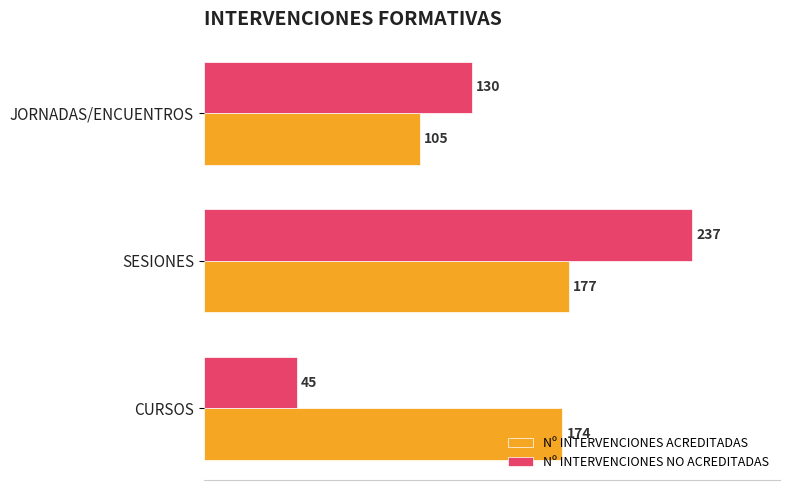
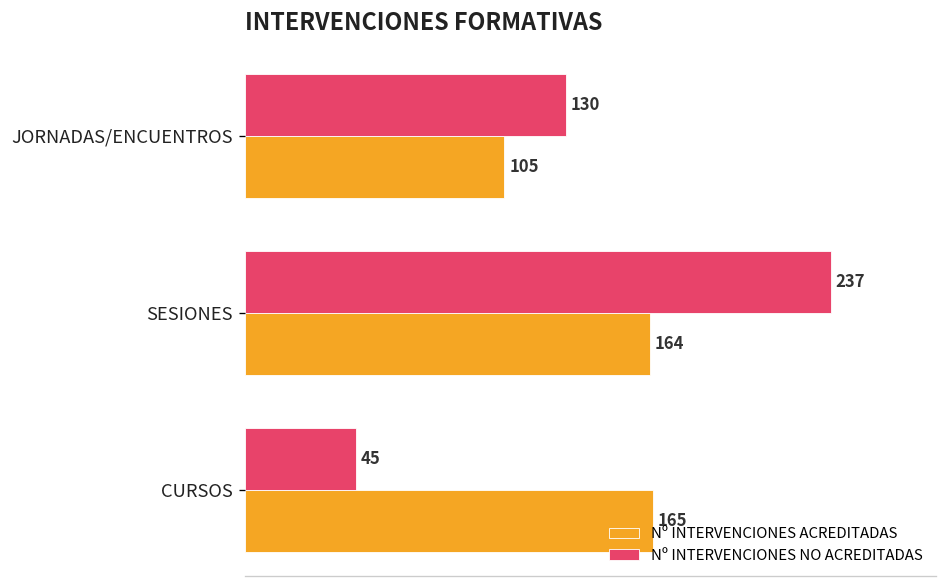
  {
    "Nº INTERVENCIONES ACREDITADAS": {
      "JORNADAS/ENCUENTROS": 105,
-     "SESIONES": 177,
-     "CURSOS": 174
+     "SESIONES": 164,
+     "CURSOS": 165
    },
    "Nº INTERVENCIONES NO ACREDITADAS": {
      "JORNADAS/ENCUENTROS": 130,
      "SESIONES": 237,
      "CURSOS": 45
    }
  }
